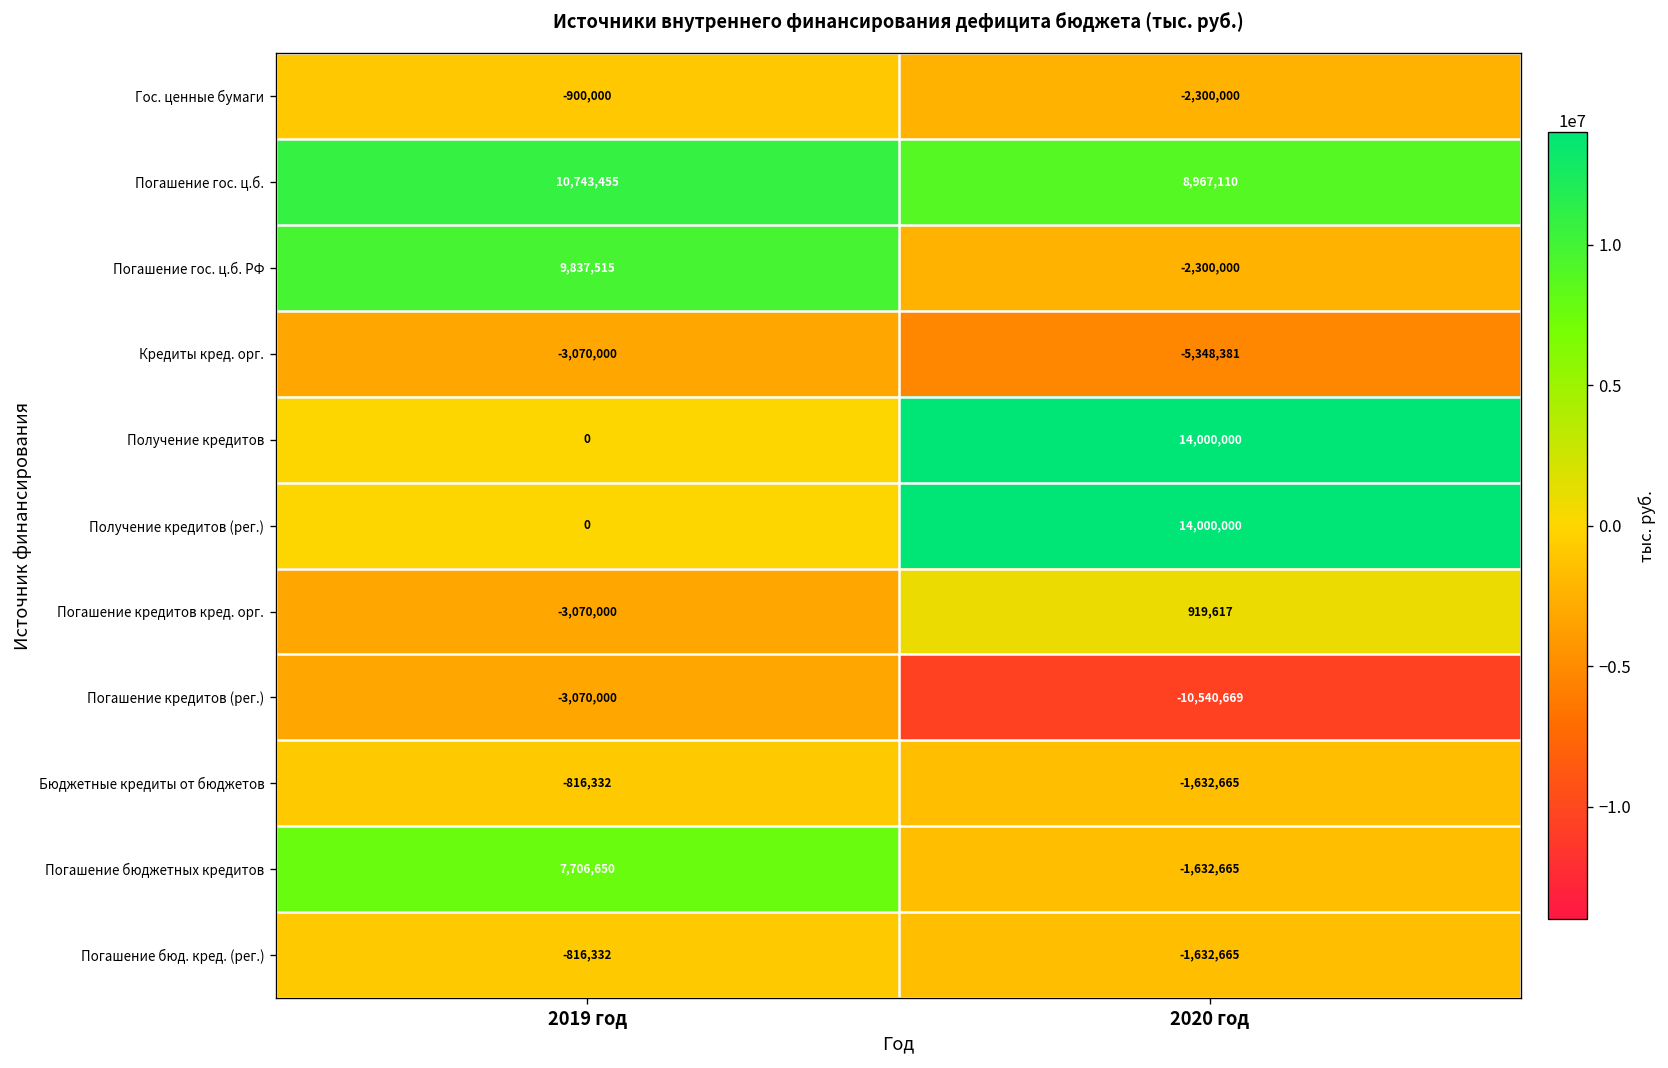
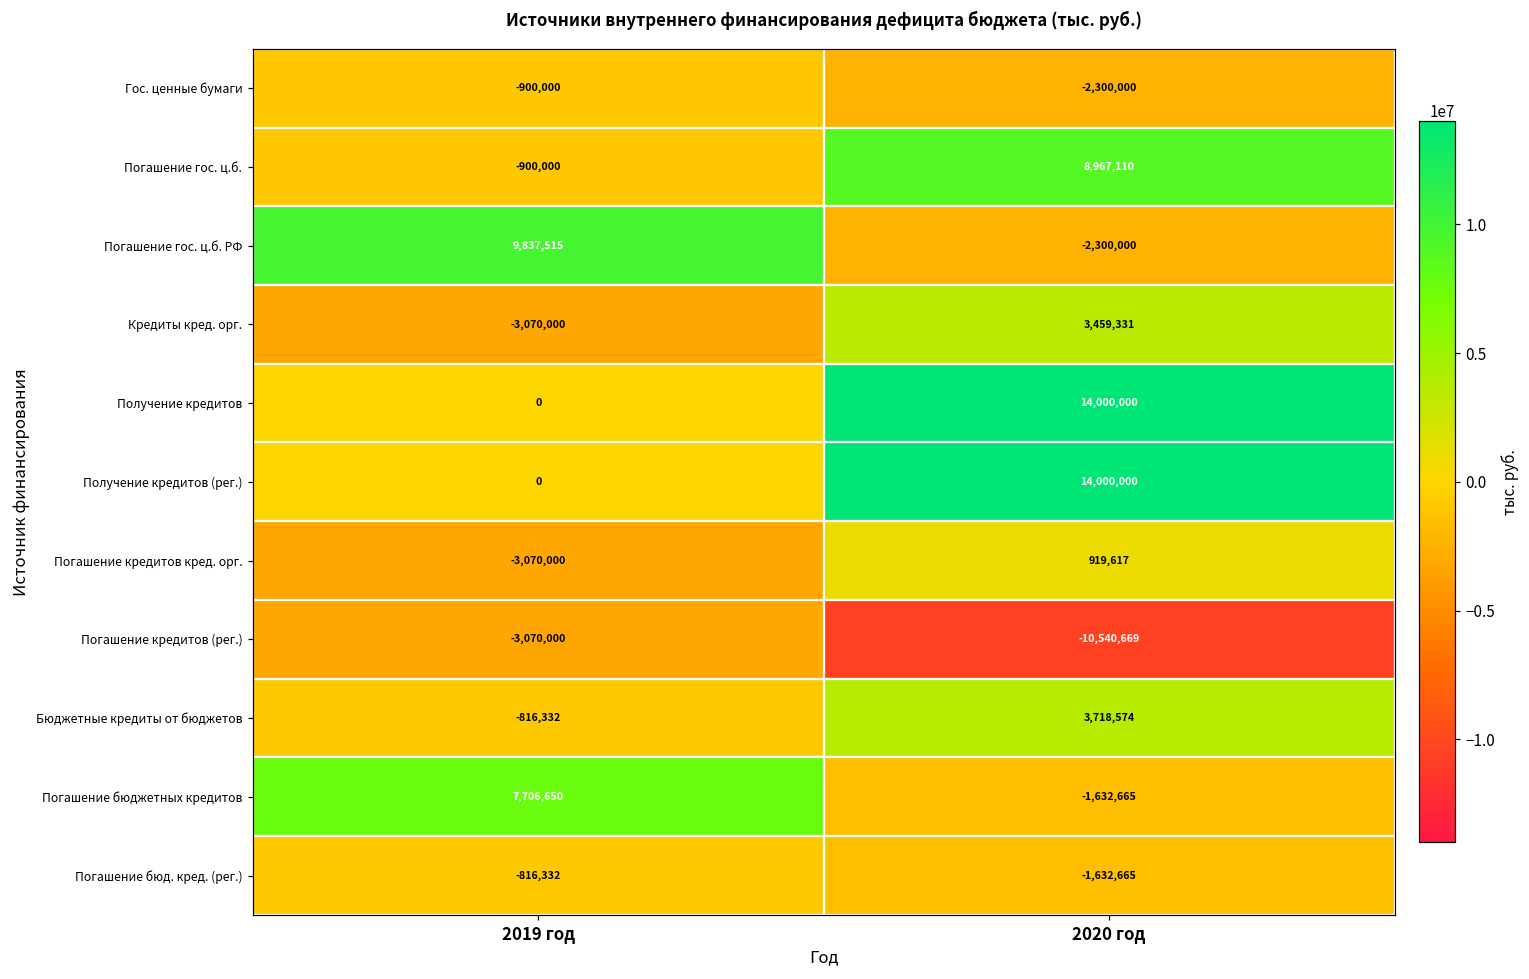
  {
    "Гос. ценные бумаги": {
      "2019 год": "-900,000",
      "2020 год": "-2,300,000"
    },
    "Погашение гос. ц.б.": {
-     "2019 год": "10,743,455",
+     "2019 год": "-900,000",
      "2020 год": "8,967,110"
    },
    "Погашение гос. ц.б. РФ": {
      "2019 год": "9,837,515",
      "2020 год": "-2,300,000"
    },
    "Кредиты кред. орг.": {
      "2019 год": "-3,070,000",
-     "2020 год": "-5,348,381"
+     "2020 год": "3,459,331"
    },
    "Получение кредитов": {
      "2019 год": "0",
      "2020 год": "14,000,000"
    },
    "Получение кредитов (рег.)": {
      "2019 год": "0",
      "2020 год": "14,000,000"
    },
    "Погашение кредитов кред. орг.": {
      "2019 год": "-3,070,000",
      "2020 год": "919,617"
    },
    "Погашение кредитов (рег.)": {
      "2019 год": "-3,070,000",
      "2020 год": "-10,540,669"
    },
    "Бюджетные кредиты от бюджетов": {
      "2019 год": "-816,332",
-     "2020 год": "-1,632,665"
+     "2020 год": "3,718,574"
    },
    "Погашение бюджетных кредитов": {
      "2019 год": "7,706,650",
      "2020 год": "-1,632,665"
    },
    "Погашение бюд. кред. (рег.)": {
      "2019 год": "-816,332",
      "2020 год": "-1,632,665"
    }
  }
